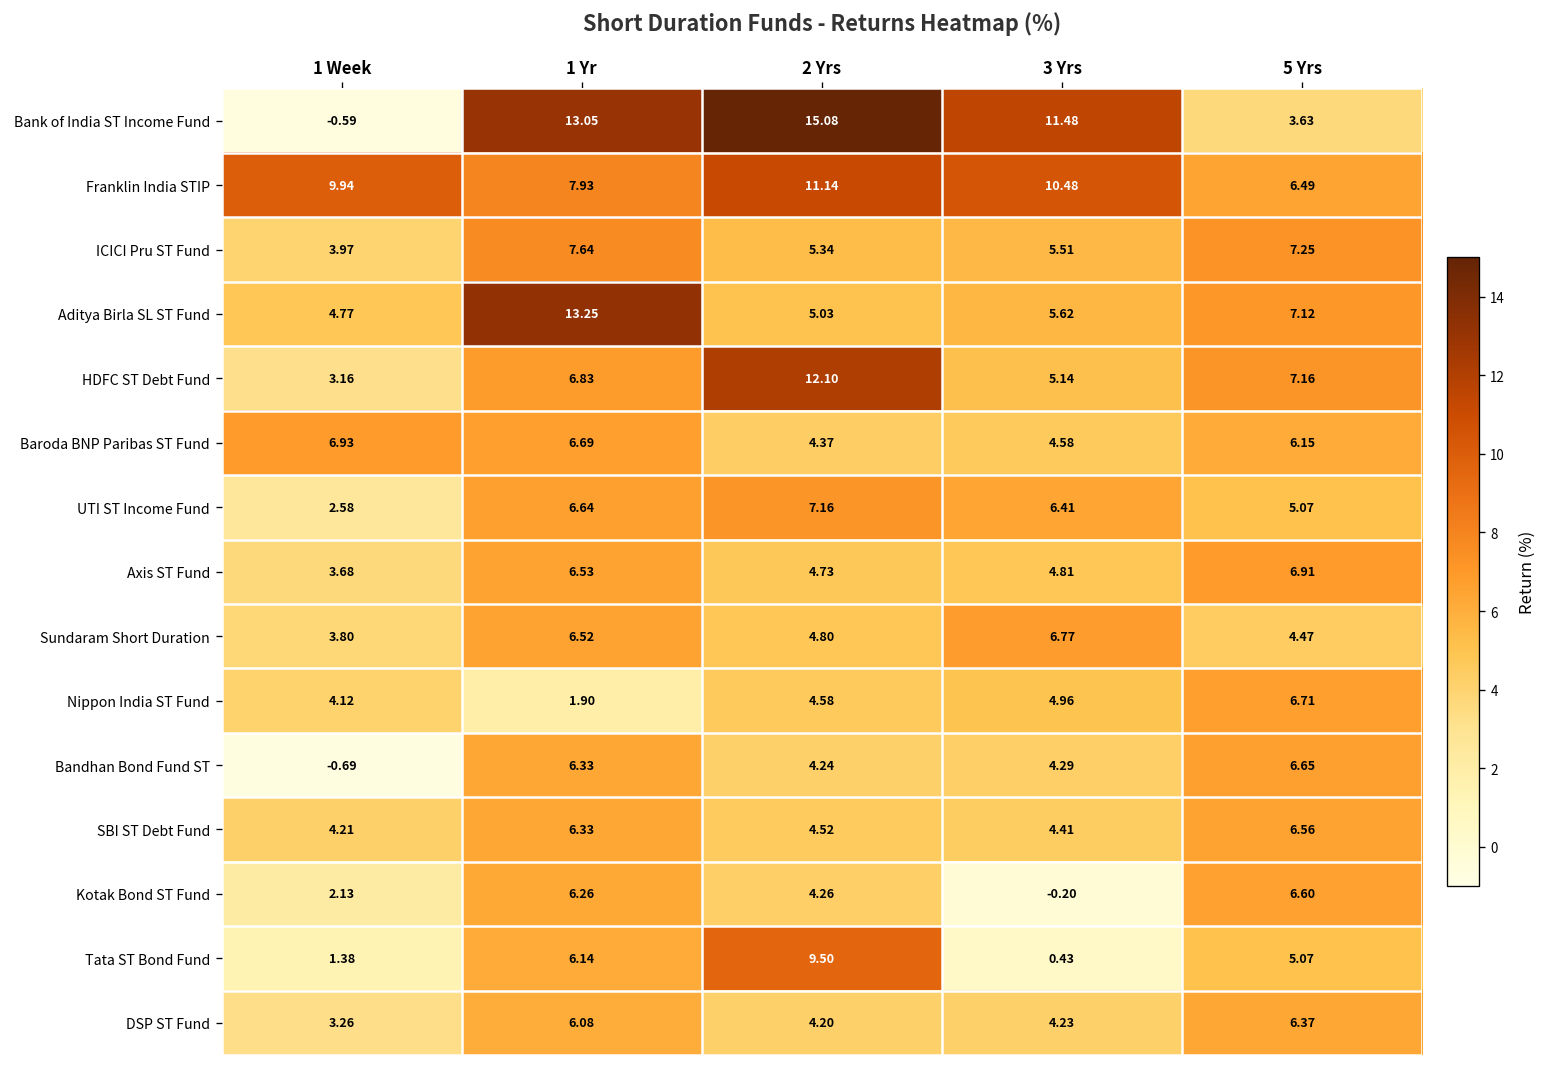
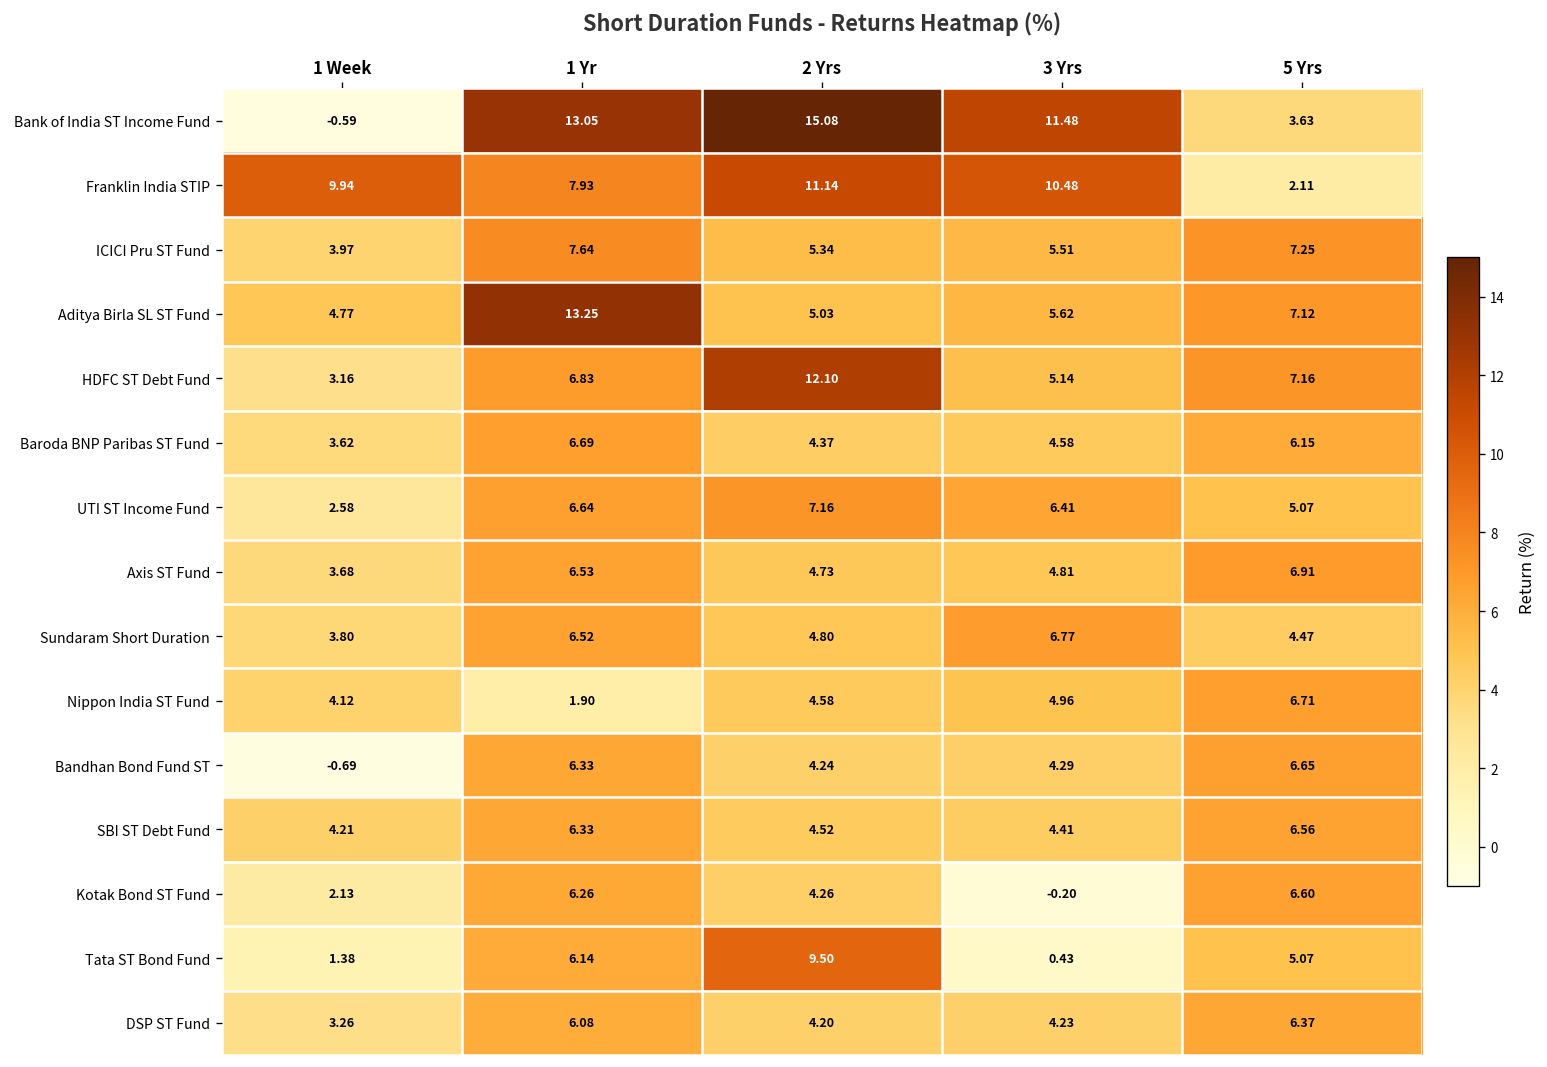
  {
    "Bank of India ST Income Fund": {
      "1 Week": -0.59,
      "1 Yr": 13.05,
      "2 Yrs": 15.08,
      "3 Yrs": 11.48,
      "5 Yrs": 3.63
    },
    "Franklin India STIP": {
      "1 Week": 9.94,
      "1 Yr": 7.93,
      "2 Yrs": 11.14,
      "3 Yrs": 10.48,
-     "5 Yrs": 6.49
+     "5 Yrs": 2.11
    },
    "ICICI Pru ST Fund": {
      "1 Week": 3.97,
      "1 Yr": 7.64,
      "2 Yrs": 5.34,
      "3 Yrs": 5.51,
      "5 Yrs": 7.25
    },
    "Aditya Birla SL ST Fund": {
      "1 Week": 4.77,
      "1 Yr": 13.25,
      "2 Yrs": 5.03,
      "3 Yrs": 5.62,
      "5 Yrs": 7.12
    },
    "HDFC ST Debt Fund": {
      "1 Week": 3.16,
      "1 Yr": 6.83,
      "2 Yrs": 12.10,
      "3 Yrs": 5.14,
      "5 Yrs": 7.16
    },
    "Baroda BNP Paribas ST Fund": {
-     "1 Week": 6.93,
+     "1 Week": 3.62,
      "1 Yr": 6.69,
      "2 Yrs": 4.37,
      "3 Yrs": 4.58,
      "5 Yrs": 6.15
    },
    "UTI ST Income Fund": {
      "1 Week": 2.58,
      "1 Yr": 6.64,
      "2 Yrs": 7.16,
      "3 Yrs": 6.41,
      "5 Yrs": 5.07
    },
    "Axis ST Fund": {
      "1 Week": 3.68,
      "1 Yr": 6.53,
      "2 Yrs": 4.73,
      "3 Yrs": 4.81,
      "5 Yrs": 6.91
    },
    "Sundaram Short Duration": {
      "1 Week": 3.80,
      "1 Yr": 6.52,
      "2 Yrs": 4.80,
      "3 Yrs": 6.77,
      "5 Yrs": 4.47
    },
    "Nippon India ST Fund": {
      "1 Week": 4.12,
      "1 Yr": 1.90,
      "2 Yrs": 4.58,
      "3 Yrs": 4.96,
      "5 Yrs": 6.71
    },
    "Bandhan Bond Fund ST": {
      "1 Week": -0.69,
      "1 Yr": 6.33,
      "2 Yrs": 4.24,
      "3 Yrs": 4.29,
      "5 Yrs": 6.65
    },
    "SBI ST Debt Fund": {
      "1 Week": 4.21,
      "1 Yr": 6.33,
      "2 Yrs": 4.52,
      "3 Yrs": 4.41,
      "5 Yrs": 6.56
    },
    "Kotak Bond ST Fund": {
      "1 Week": 2.13,
      "1 Yr": 6.26,
      "2 Yrs": 4.26,
      "3 Yrs": -0.20,
      "5 Yrs": 6.60
    },
    "Tata ST Bond Fund": {
      "1 Week": 1.38,
      "1 Yr": 6.14,
      "2 Yrs": 9.50,
      "3 Yrs": 0.43,
      "5 Yrs": 5.07
    },
    "DSP ST Fund": {
      "1 Week": 3.26,
      "1 Yr": 6.08,
      "2 Yrs": 4.20,
      "3 Yrs": 4.23,
      "5 Yrs": 6.37
    }
  }
